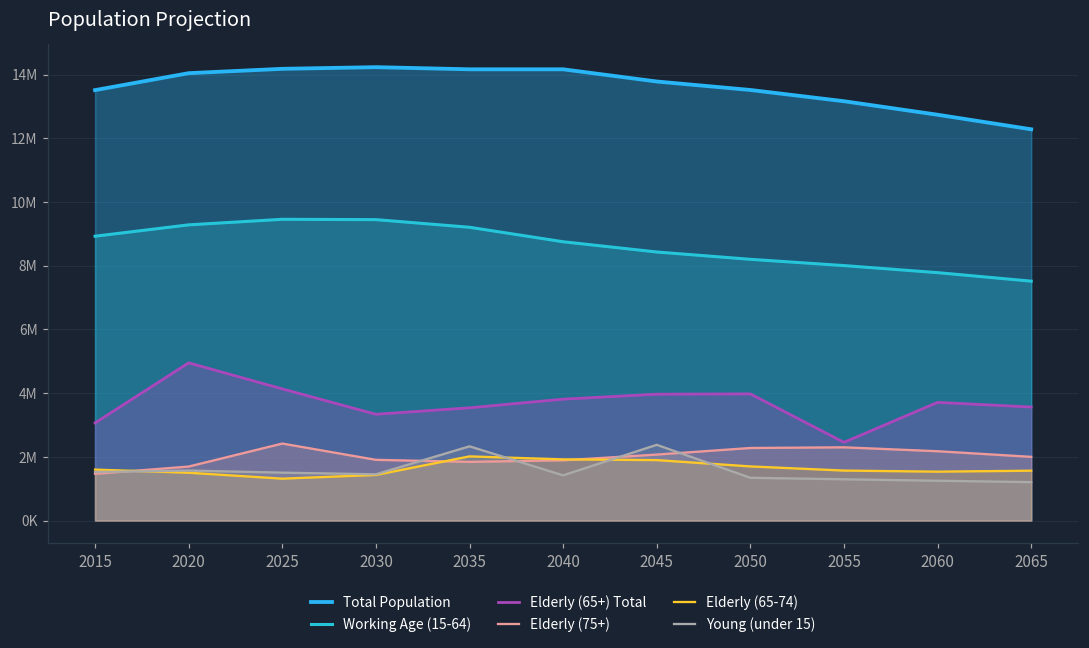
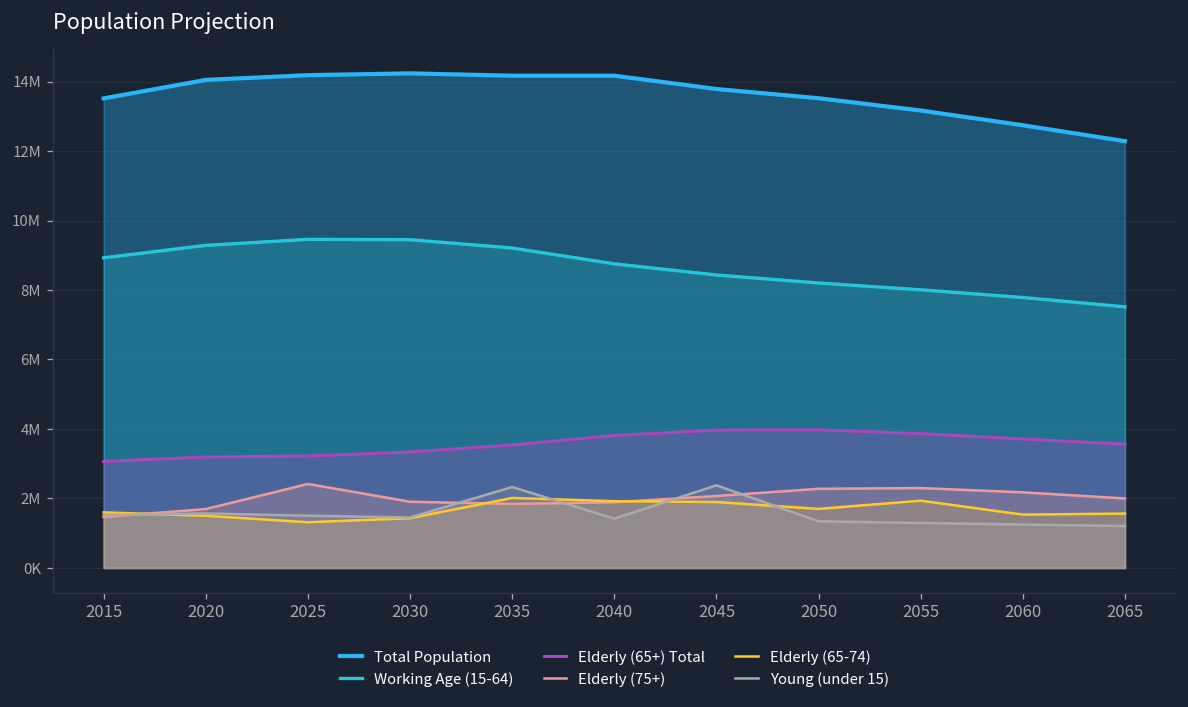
  {
    "Elderly (65+) Total": {
      "2015": 3100000,
-     "2020": 5000000,
-     "2025": 4100000,
+     "2020": 3200000,
+     "2025": 3200000,
      "2030": 3300000,
      "2035": 3500000,
      "2040": 3800000,
      "2045": 4000000,
      "2050": 4000000,
-     "2055": 2500000,
+     "2055": 3900000,
      "2060": 3700000,
      "2065": 3600000
    },
    "Elderly (75+)": {
      "2020": 1700000,
      "2025": 2400000,
      "2030": 1900000,
      "2035": 1800000,
      "2045": 2100000,
      "2050": 2300000,
      "2055": 2300000,
      "2060": 2200000,
      "2065": 2000000
    },
    "Elderly (65-74)": {
      "2025": 1300000,
      "2035": 2000000,
      "2045": 1900000,
      "2050": 1700000,
-     "2055": 1600000,
+     "2055": 1900000,
      "2060": 1500000,
      "2065": 1600000
    },
    "Young (under 15)": {
      "2025": 1500000,
      "2035": 2300000,
      "2040": 1400000,
      "2045": 2400000,
      "2050": 1300000,
      "2055": 1300000,
      "2060": 1200000,
      "2065": 1200000
    }
  }
